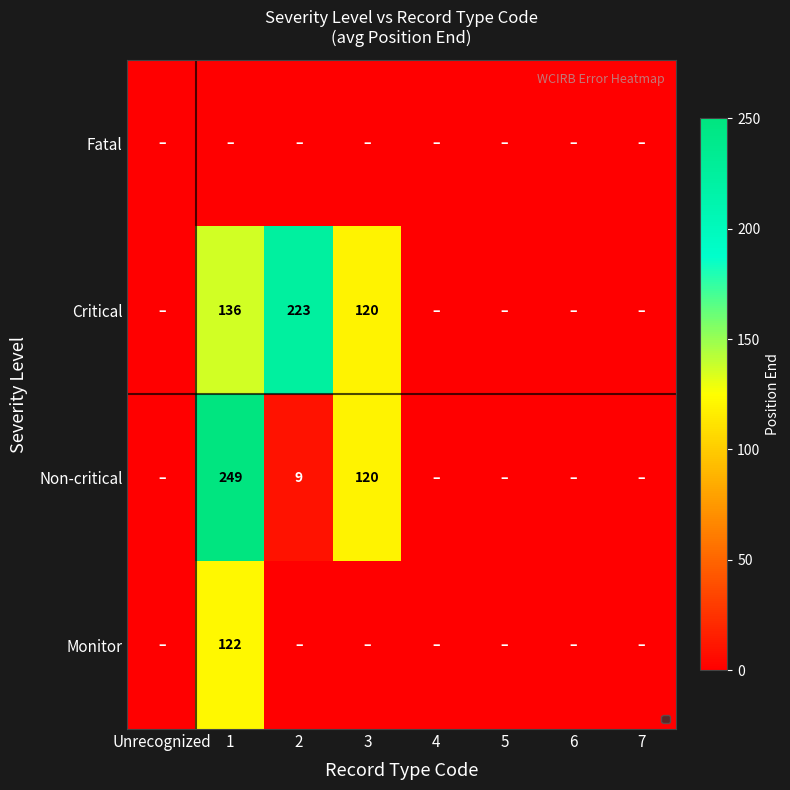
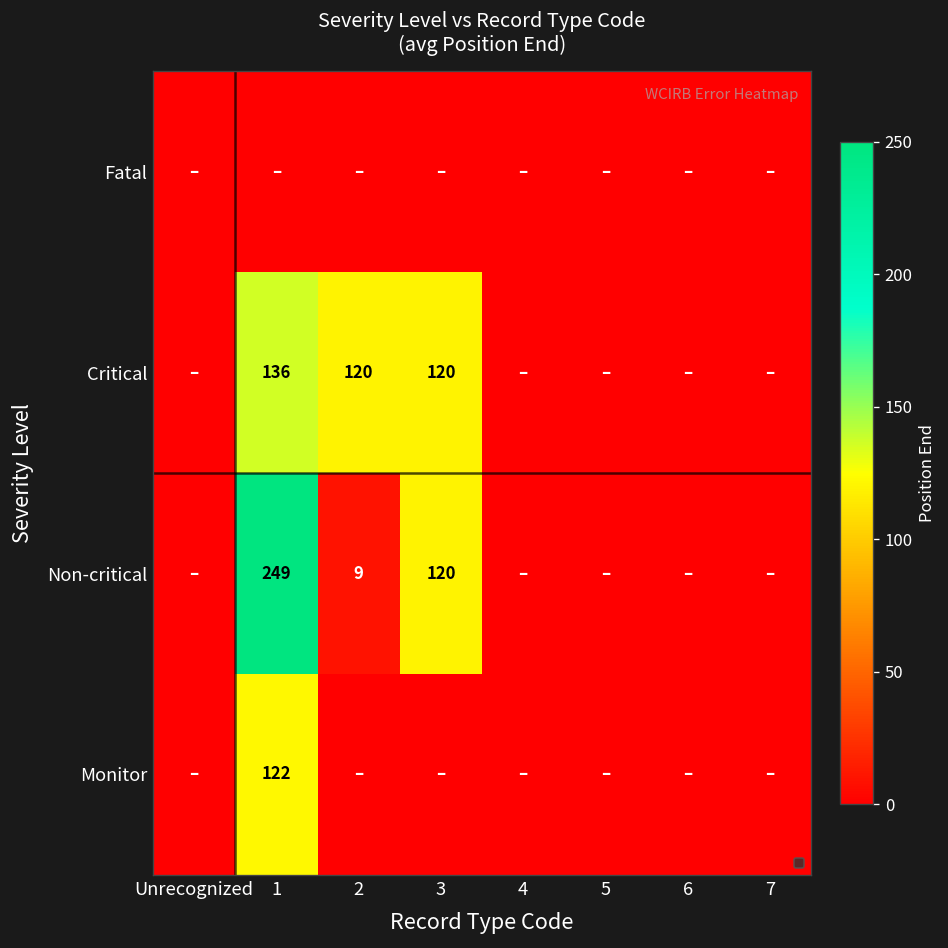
  {
    "Critical": {
      "1": 136,
-     "2": 223,
+     "2": 120,
      "3": 120
    },
    "Non-critical": {
      "1": 249,
      "2": 9,
      "3": 120
    },
    "Monitor": {
      "1": 122
    }
  }
